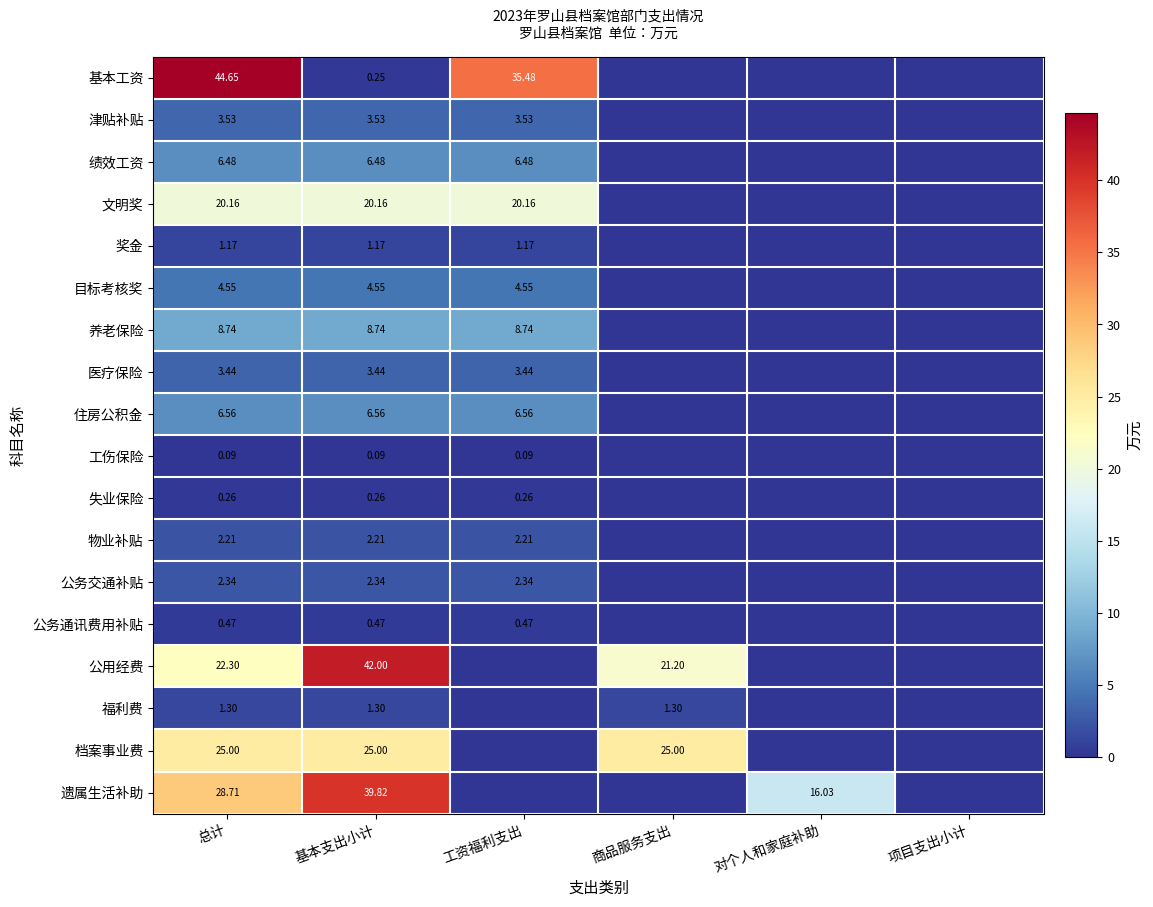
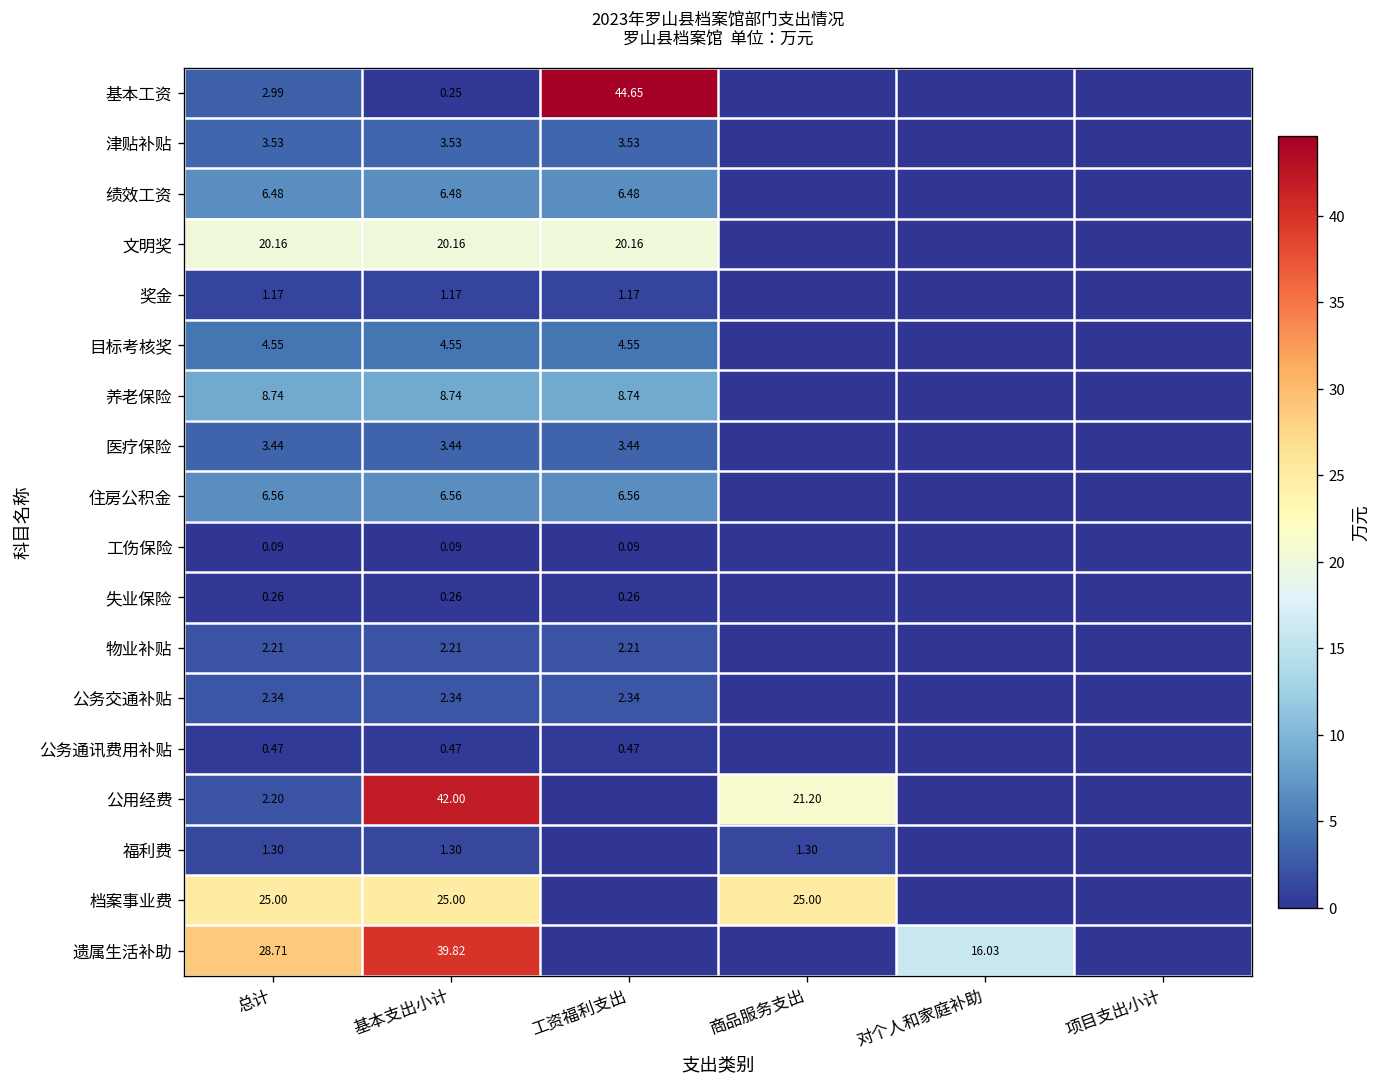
  {
    "基本工资": {
-     "总计": 44.65,
+     "总计": 2.99,
      "基本支出小计": 0.25,
-     "工资福利支出": 35.48
+     "工资福利支出": 44.65
    },
    "津贴补贴": {
      "总计": 3.53,
      "基本支出小计": 3.53,
      "工资福利支出": 3.53
    },
    "绩效工资": {
      "总计": 6.48,
      "基本支出小计": 6.48,
      "工资福利支出": 6.48
    },
    "文明奖": {
      "总计": 20.16,
      "基本支出小计": 20.16,
      "工资福利支出": 20.16
    },
    "奖金": {
      "总计": 1.17,
      "基本支出小计": 1.17,
      "工资福利支出": 1.17
    },
    "目标考核奖": {
      "总计": 4.55,
      "基本支出小计": 4.55,
      "工资福利支出": 4.55
    },
    "养老保险": {
      "总计": 8.74,
      "基本支出小计": 8.74,
      "工资福利支出": 8.74
    },
    "医疗保险": {
      "总计": 3.44,
      "基本支出小计": 3.44,
      "工资福利支出": 3.44
    },
    "住房公积金": {
      "总计": 6.56,
      "基本支出小计": 6.56,
      "工资福利支出": 6.56
    },
    "工伤保险": {
      "总计": 0.09,
      "基本支出小计": 0.09,
      "工资福利支出": 0.09
    },
    "失业保险": {
      "总计": 0.26,
      "基本支出小计": 0.26,
      "工资福利支出": 0.26
    },
    "物业补贴": {
      "总计": 2.21,
      "基本支出小计": 2.21,
      "工资福利支出": 2.21
    },
    "公务交通补贴": {
      "总计": 2.34,
      "基本支出小计": 2.34,
      "工资福利支出": 2.34
    },
    "公务通讯费用补贴": {
      "总计": 0.47,
      "基本支出小计": 0.47,
      "工资福利支出": 0.47
    },
    "公用经费": {
-     "总计": 22.30,
+     "总计": 2.20,
      "基本支出小计": 42.00,
      "商品服务支出": 21.20
    },
    "福利费": {
      "总计": 1.30,
      "基本支出小计": 1.30,
      "商品服务支出": 1.30
    },
    "档案事业费": {
      "总计": 25.00,
      "基本支出小计": 25.00,
      "商品服务支出": 25.00
    },
    "遗属生活补助": {
      "总计": 28.71,
      "基本支出小计": 39.82,
      "对个人和家庭补助": 16.03
    }
  }
